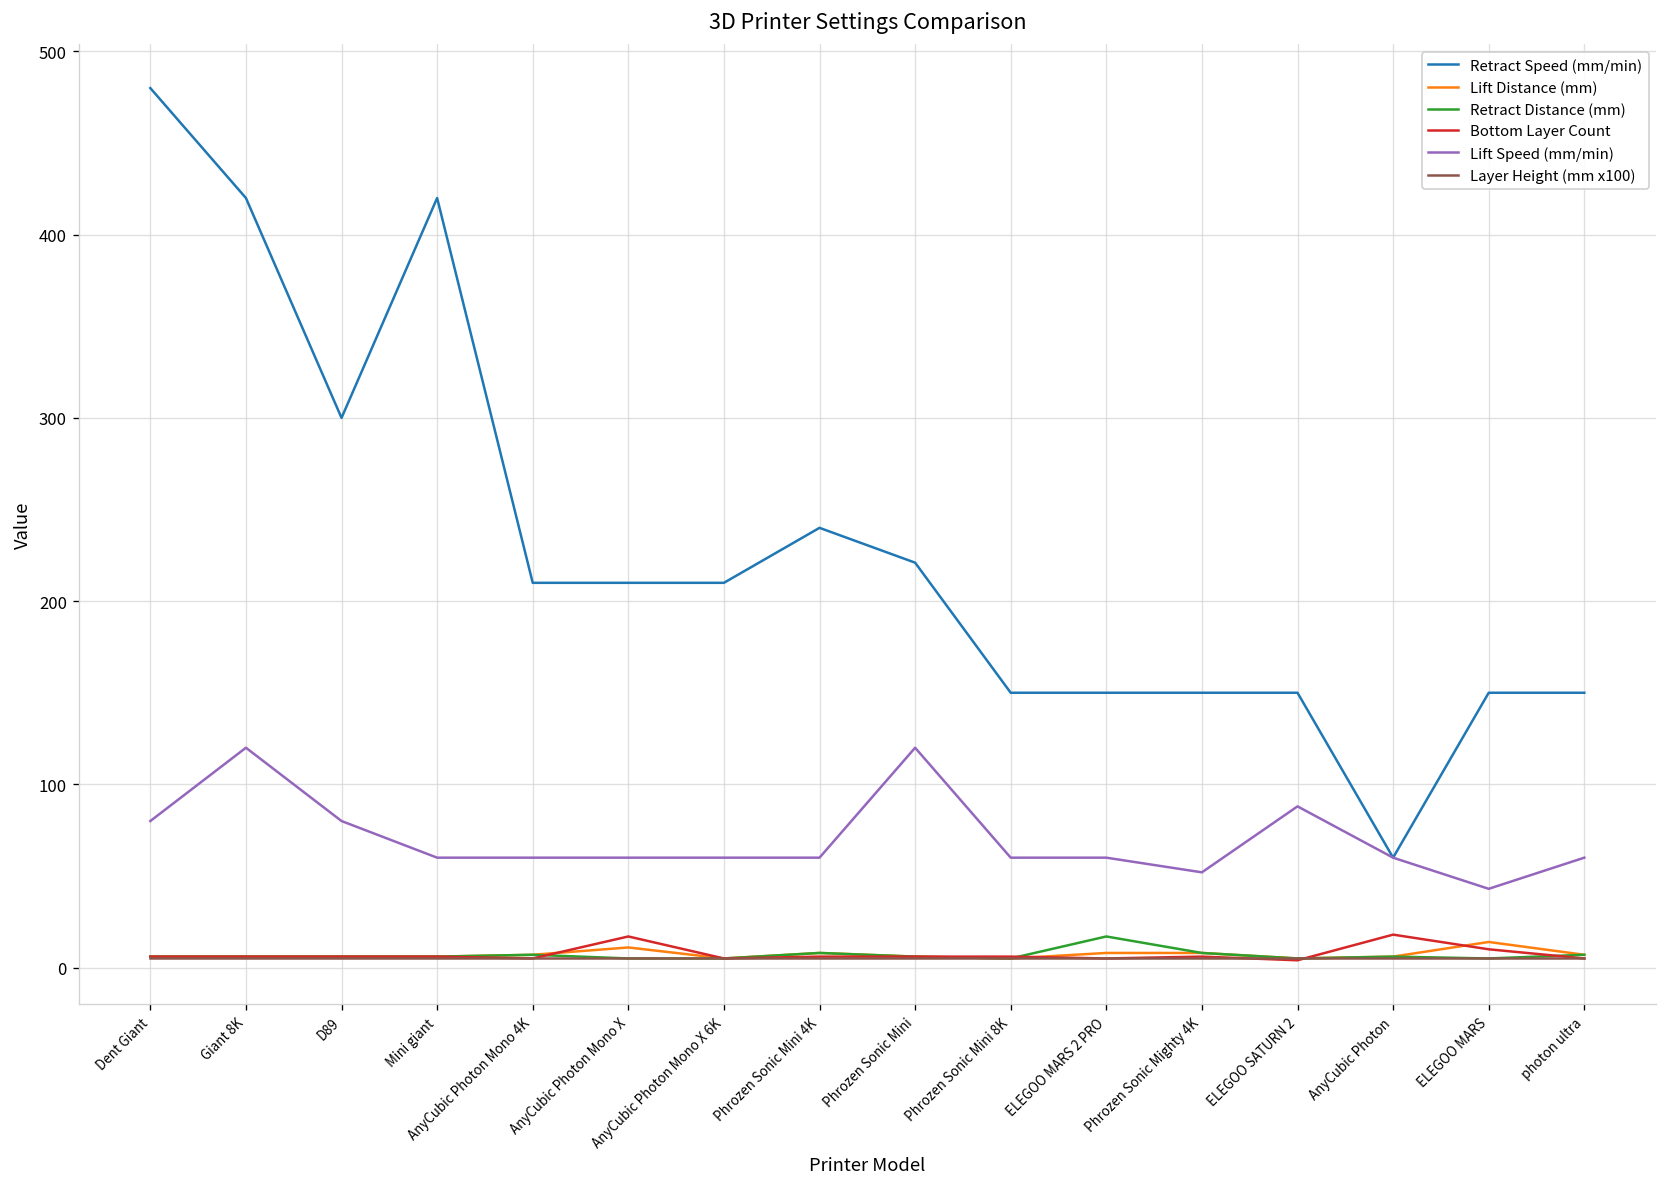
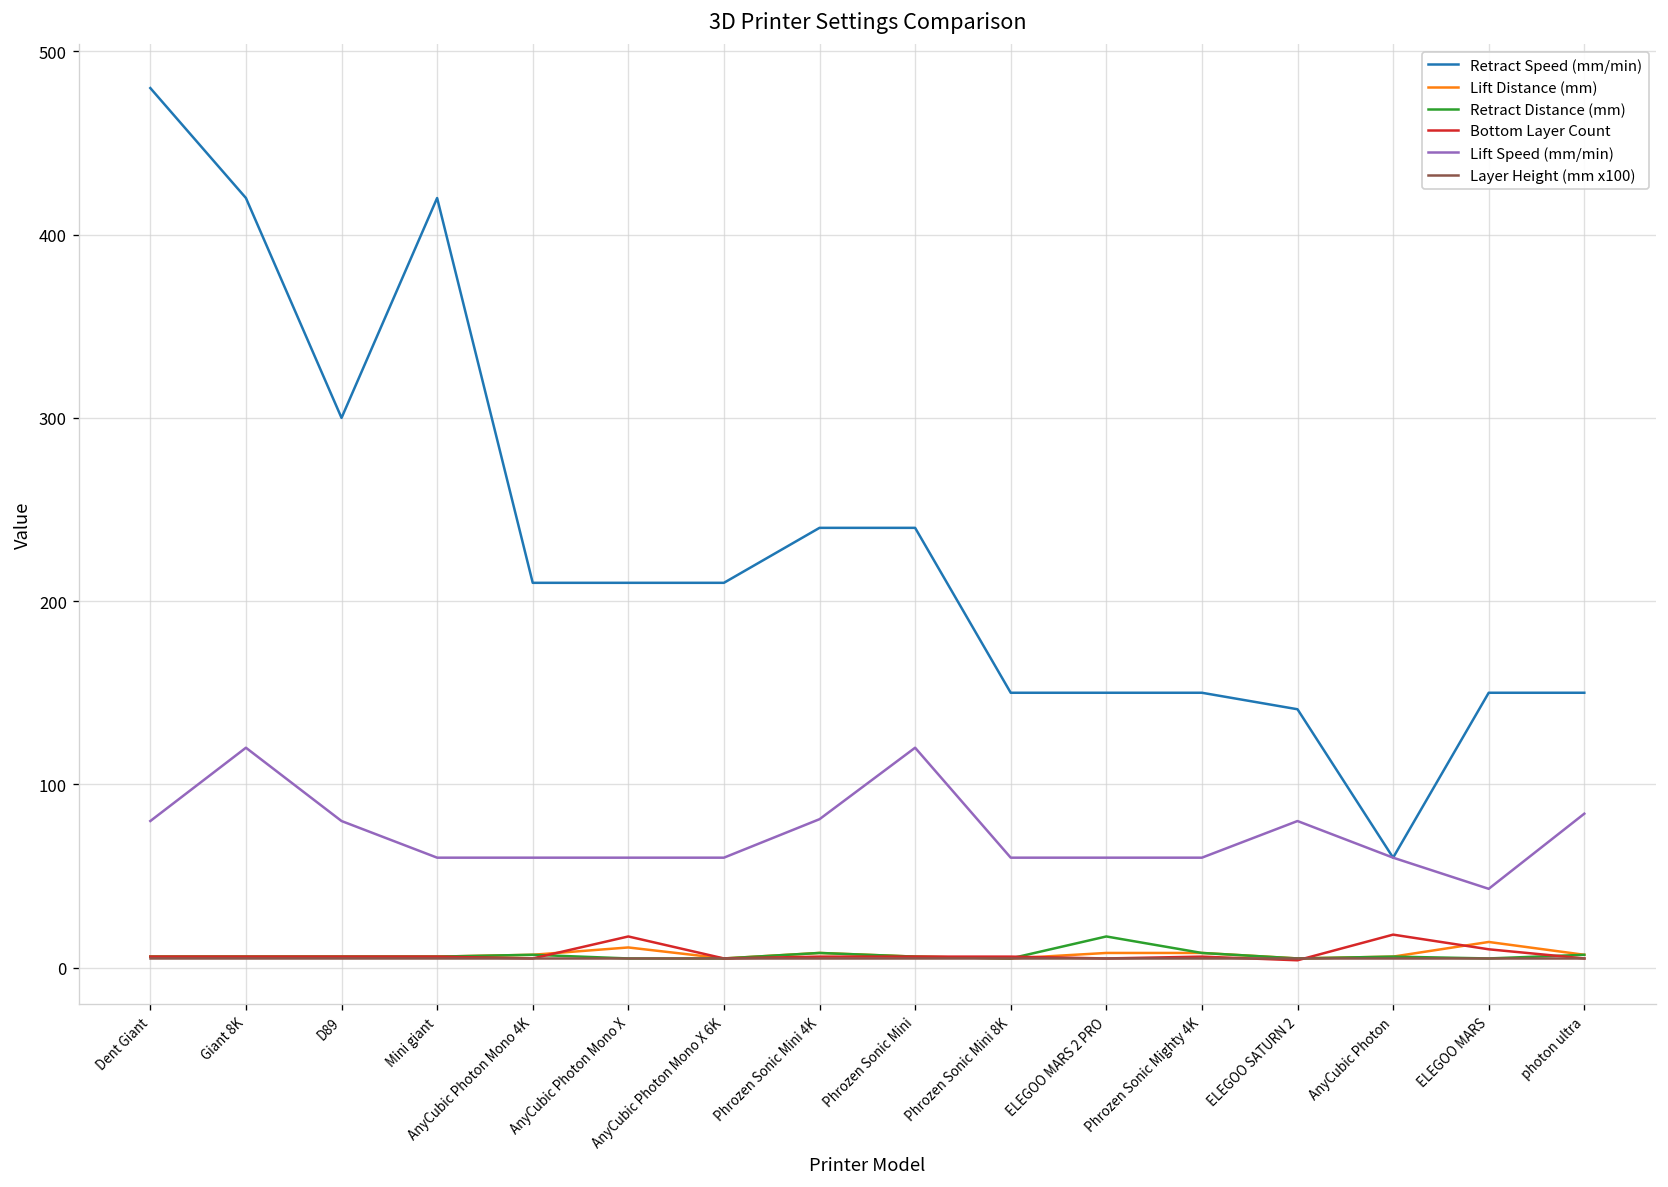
  {
    "Retract Speed (mm/min)": {
      "Dent Giant": 480,
      "Giant 8K": 420,
      "D89": 300,
      "Mini giant": 420,
      "AnyCubic Photon Mono 4K": 210,
      "AnyCubic Photon Mono X": 210,
      "AnyCubic Photon Mono X 6K": 210,
      "Phrozen Sonic Mini 4K": 240,
-     "Phrozen Sonic Mini": 221,
+     "Phrozen Sonic Mini": 240,
      "Phrozen Sonic Mini 8K": 150,
      "ELEGOO MARS 2 PRO": 150,
      "Phrozen Sonic Mighty 4K": 150,
-     "ELEGOO SATURN 2": 150,
+     "ELEGOO SATURN 2": 141,
      "ELEGOO MARS": 150,
      "photon ultra": 150
    },
    "Lift Distance (mm)": {
      "AnyCubic Photon Mono X": 11,
      "ELEGOO MARS 2 PRO": 8,
      "ELEGOO MARS": 14
    },
    "Retract Distance (mm)": {
      "ELEGOO MARS 2 PRO": 17
    },
    "Bottom Layer Count": {
      "AnyCubic Photon Mono X": 17,
      "AnyCubic Photon": 18,
      "ELEGOO MARS": 10
    },
    "Lift Speed (mm/min)": {
      "Dent Giant": 80,
      "Giant 8K": 120,
      "D89": 80,
      "Mini giant": 60,
      "AnyCubic Photon Mono 4K": 60,
      "AnyCubic Photon Mono X": 60,
      "AnyCubic Photon Mono X 6K": 60,
-     "Phrozen Sonic Mini 4K": 60,
+     "Phrozen Sonic Mini 4K": 81,
      "Phrozen Sonic Mini": 120,
      "Phrozen Sonic Mini 8K": 60,
      "ELEGOO MARS 2 PRO": 60,
-     "Phrozen Sonic Mighty 4K": 52,
-     "ELEGOO SATURN 2": 88,
+     "Phrozen Sonic Mighty 4K": 60,
+     "ELEGOO SATURN 2": 80,
      "ELEGOO MARS": 43,
-     "photon ultra": 60
+     "photon ultra": 84
    }
  }
